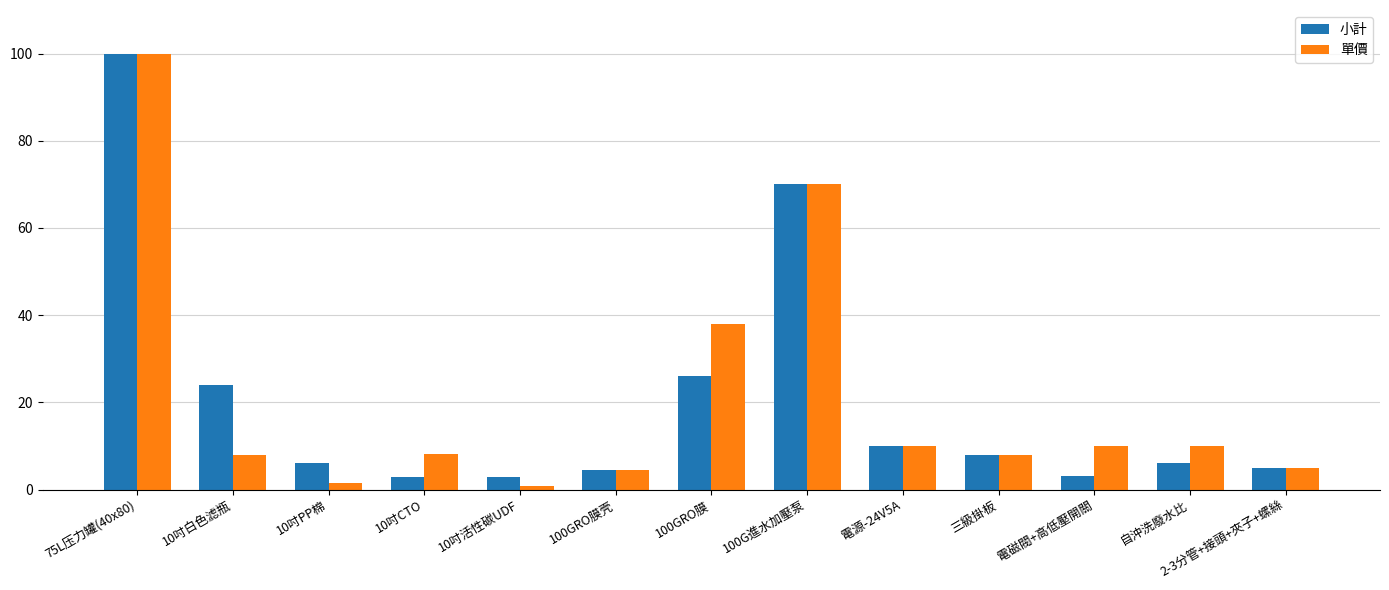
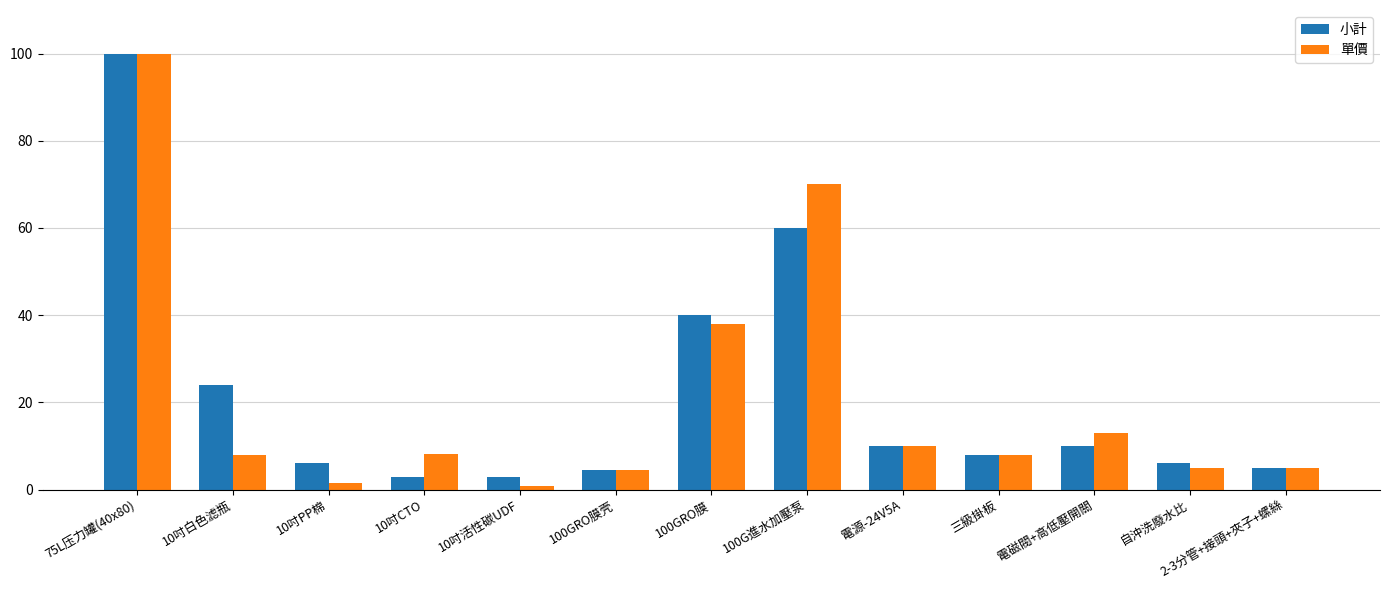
  {
    "小計": {
      "75L压力罐(40x80)": 100,
      "10吋白色滤瓶": 24,
      "10吋PP棉": 6,
      "10吋CTO": 3,
      "10吋活性碳UDF": 3,
      "100GRO膜壳": 5,
-     "100GRO膜": 26,
-     "100G進水加壓泵": 70,
+     "100GRO膜": 40,
+     "100G進水加壓泵": 60,
      "電源-24V5A": 10,
      "三級掛板": 8,
-     "電磁閥+高低壓開關": 3,
+     "電磁閥+高低壓開關": 10,
      "自沖洗廢水比": 6,
      "2-3分管+接頭+夾子+螺絲": 5
    },
    "單價": {
      "75L压力罐(40x80)": 100,
      "10吋白色滤瓶": 8,
      "10吋PP棉": 2,
      "10吋CTO": 8,
      "10吋活性碳UDF": 1,
      "100GRO膜壳": 5,
      "100GRO膜": 38,
      "100G進水加壓泵": 70,
      "電源-24V5A": 10,
      "三級掛板": 8,
-     "電磁閥+高低壓開關": 10,
-     "自沖洗廢水比": 10,
+     "電磁閥+高低壓開關": 13,
+     "自沖洗廢水比": 5,
      "2-3分管+接頭+夾子+螺絲": 5
    }
  }
